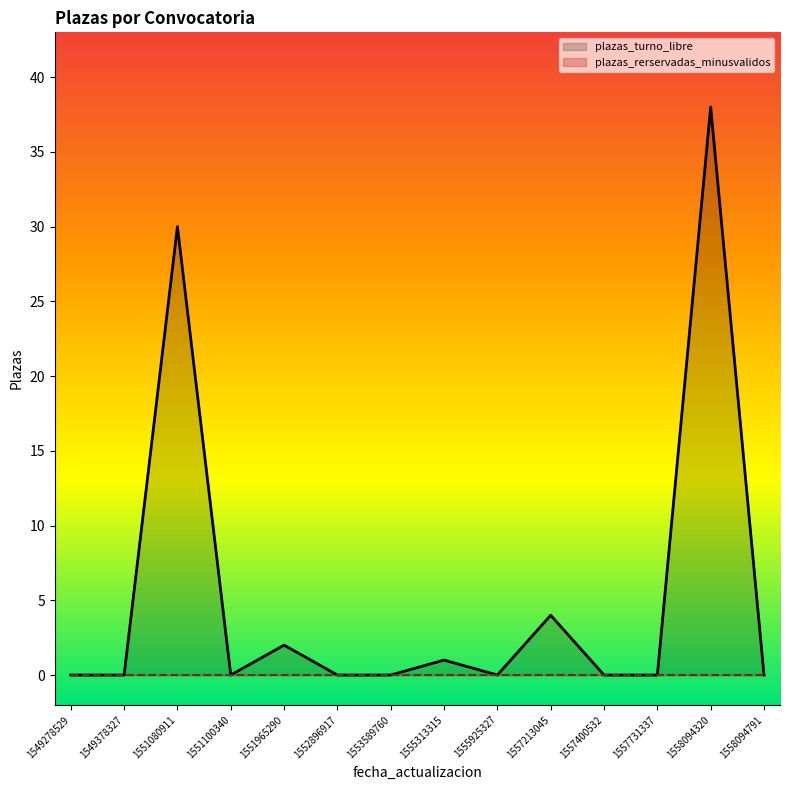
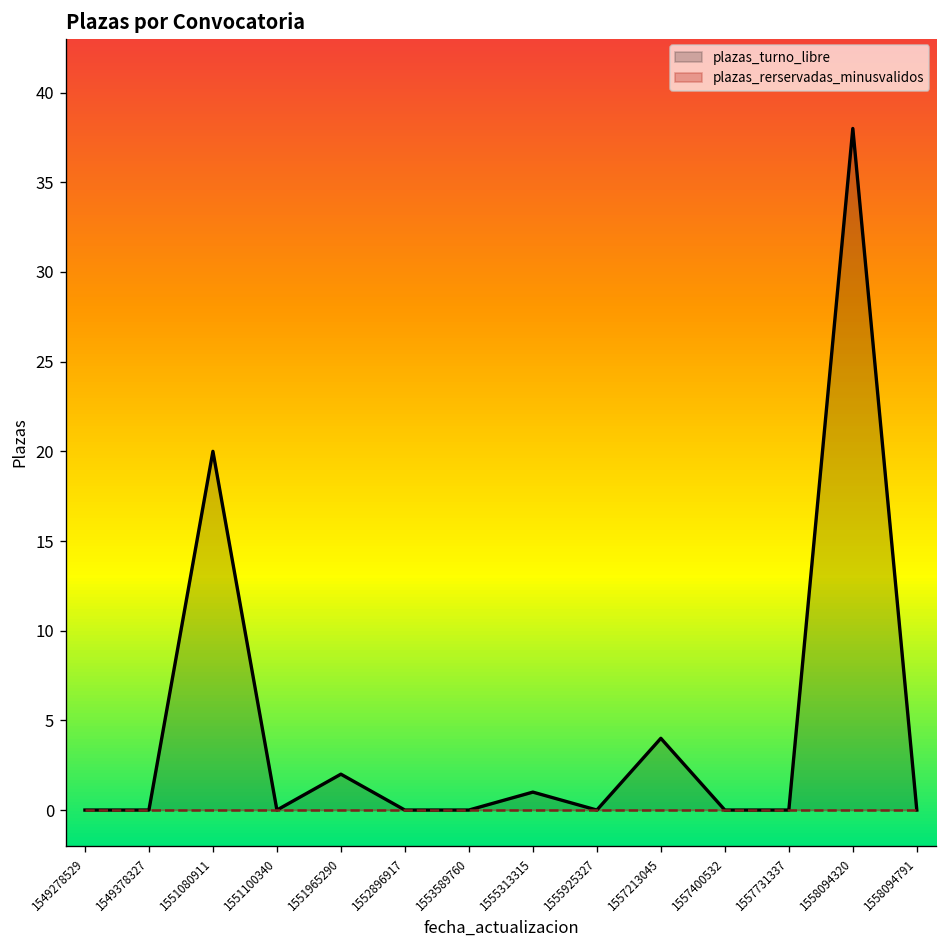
  {
    "plazas_turno_libre": {
-     "1551080911": 30,
+     "1551080911": 20,
      "1551965290": 2,
      "1555313315": 1,
      "1557213045": 4,
      "1558094320": 38
    },
    "plazas_rerservadas_minusvalidos": {
      "1551080911": 0,
      "1551965290": 0,
      "1555313315": 0,
      "1557213045": 0,
      "1558094320": 0
    }
  }
